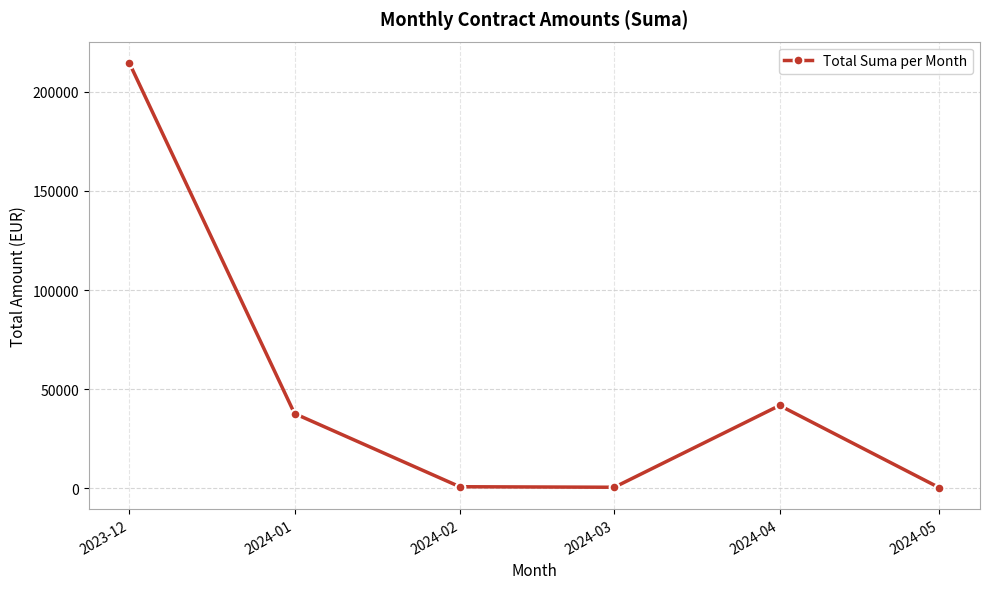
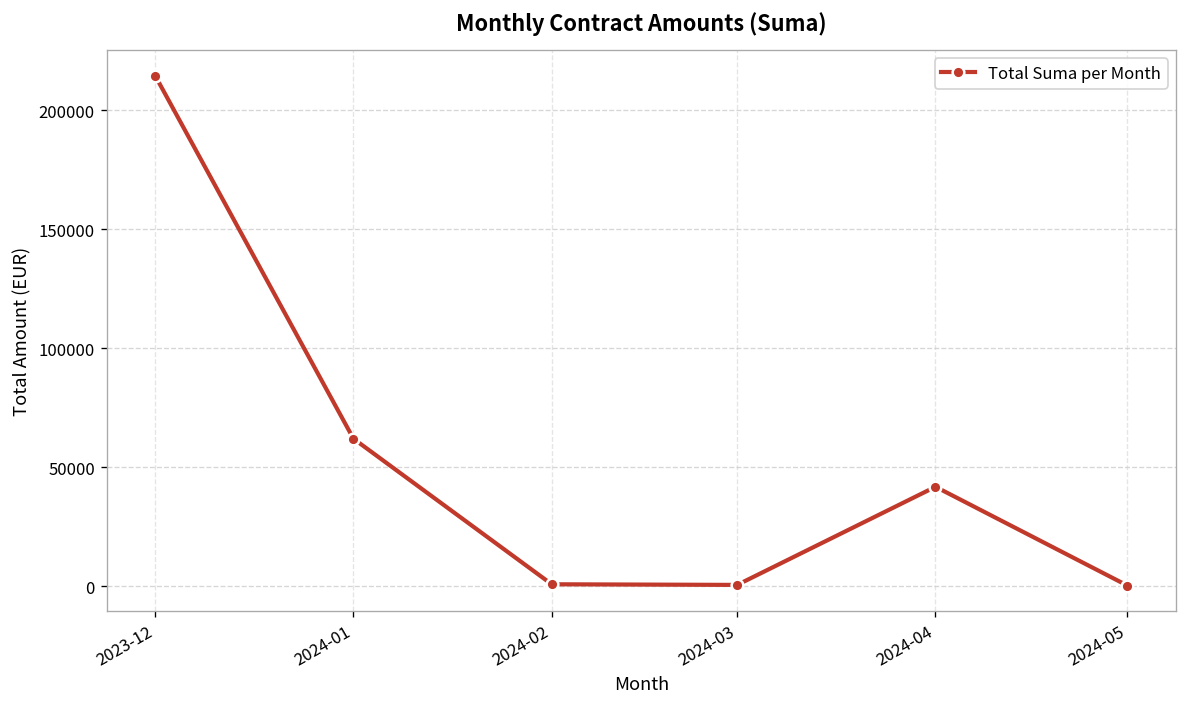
  {
    "2023-12": 215000,
-   "2024-01": 38000,
+   "2024-01": 62000,
    "2024-02": 1000,
    "2024-03": 1000,
    "2024-04": 42000,
    "2024-05": 0
  }
